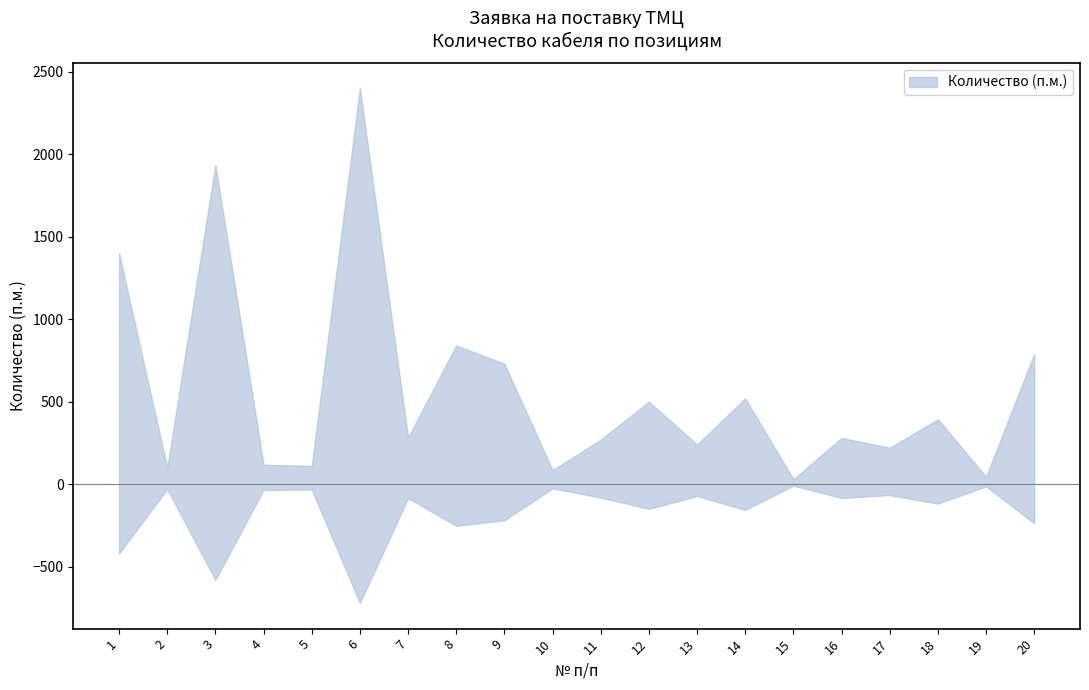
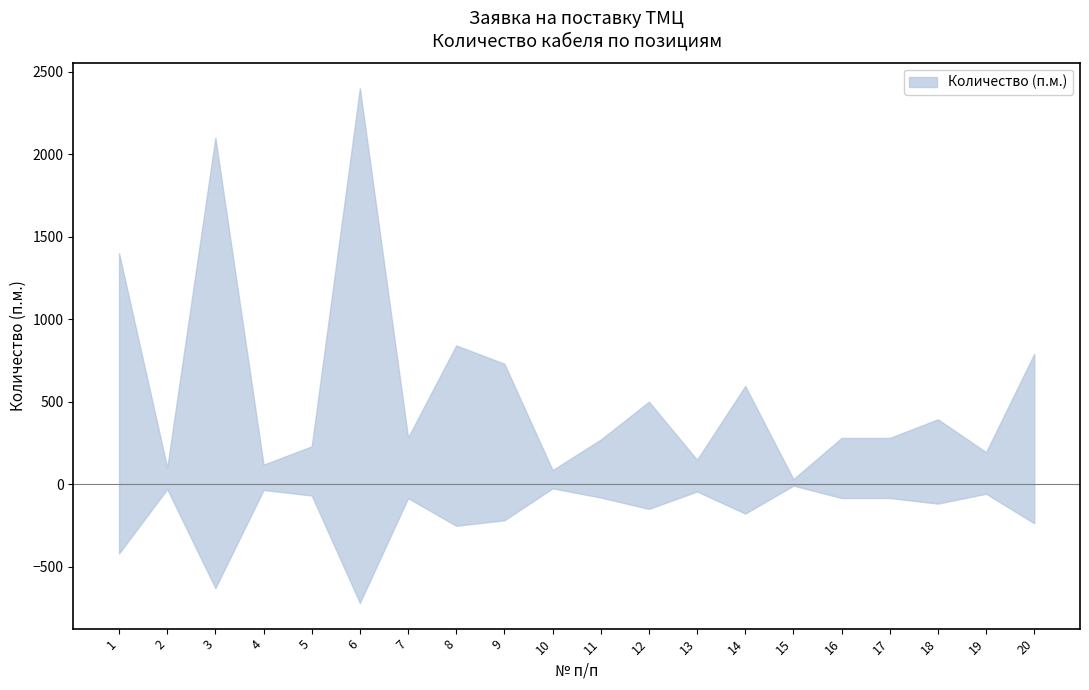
  {
-   "3": 1940,
-   "5": 110,
-   "13": 240,
-   "14": 520,
-   "17": 220,
-   "19": 50
+   "3": 2100,
+   "5": 230,
+   "13": 150,
+   "14": 600,
+   "17": 280,
+   "19": 190
  }
